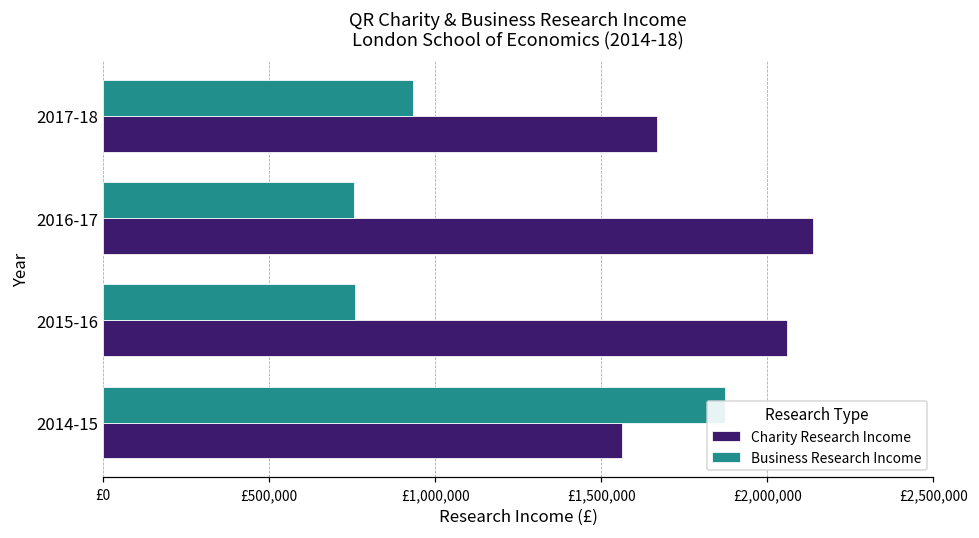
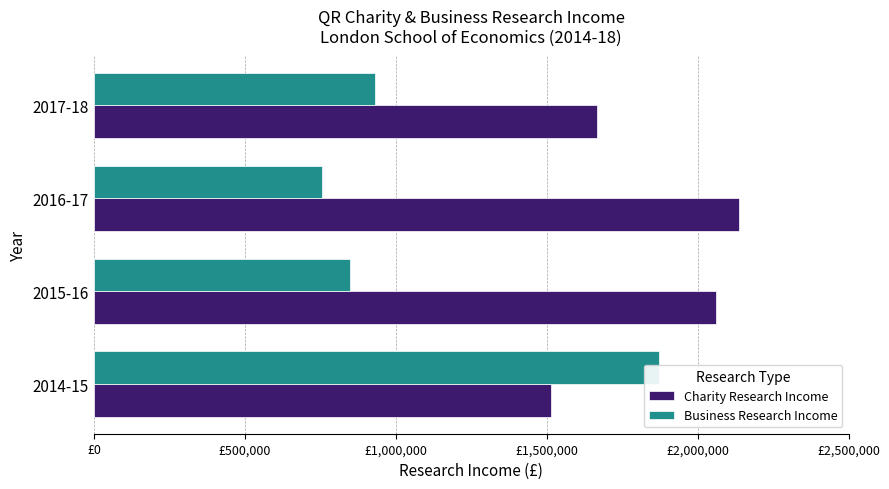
  {
    "Charity Research Income": {
      "2017-18": "£1,670,000",
      "2016-17": "£2,140,000",
      "2015-16": "£2,060,000",
-     "2014-15": "£1,560,000"
+     "2014-15": "£1,520,000"
    },
    "Business Research Income": {
      "2017-18": "£930,000",
      "2016-17": "£760,000",
-     "2015-16": "£760,000"
+     "2015-16": "£850,000"
    }
  }
